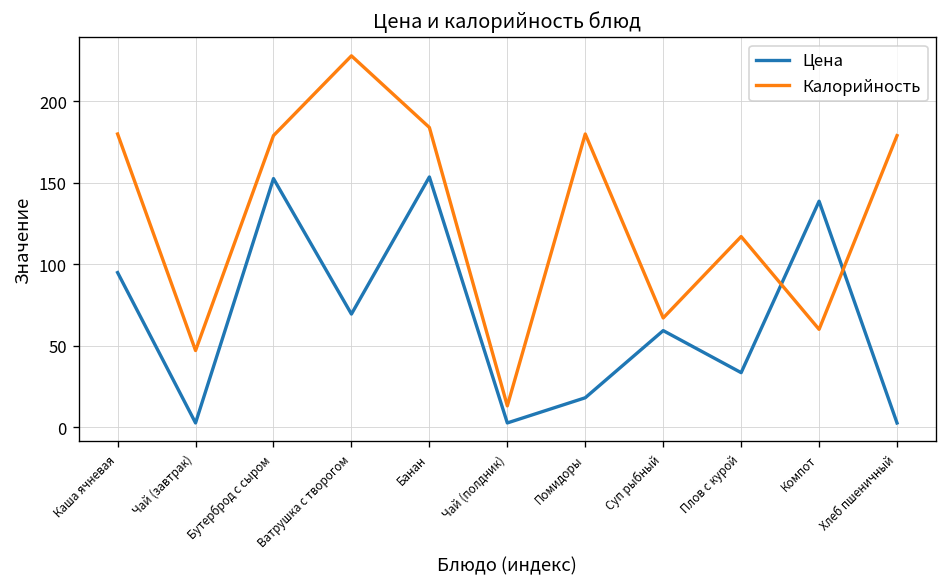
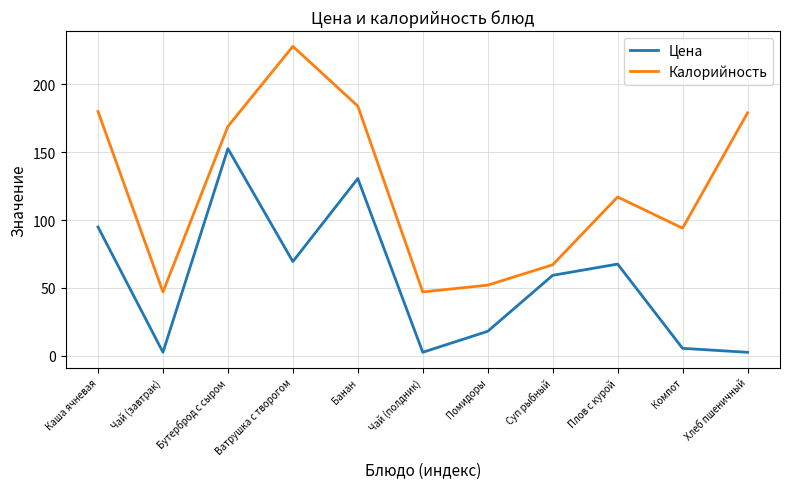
  {
    "Цена": {
      "Каша ячневая": 95,
      "Чай (завтрак)": 3,
      "Бутерброд с сыром": 153,
      "Ватрушка с творогом": 69,
-     "Банан": 154,
+     "Банан": 131,
      "Чай (полдник)": 3,
      "Помидоры": 18,
      "Суп рыбный": 59,
-     "Плов с курой": 33,
-     "Компот": 139,
+     "Плов с курой": 68,
+     "Компот": 5,
      "Хлеб пшеничный": 3
    },
    "Калорийность": {
      "Каша ячневая": 180,
      "Чай (завтрак)": 47,
-     "Бутерброд с сыром": 179,
+     "Бутерброд с сыром": 169,
      "Ватрушка с творогом": 228,
      "Банан": 184,
-     "Чай (полдник)": 13,
-     "Помидоры": 180,
+     "Чай (полдник)": 47,
+     "Помидоры": 52,
      "Суп рыбный": 67,
      "Плов с курой": 117,
-     "Компот": 60,
+     "Компот": 94,
      "Хлеб пшеничный": 179
    }
  }
